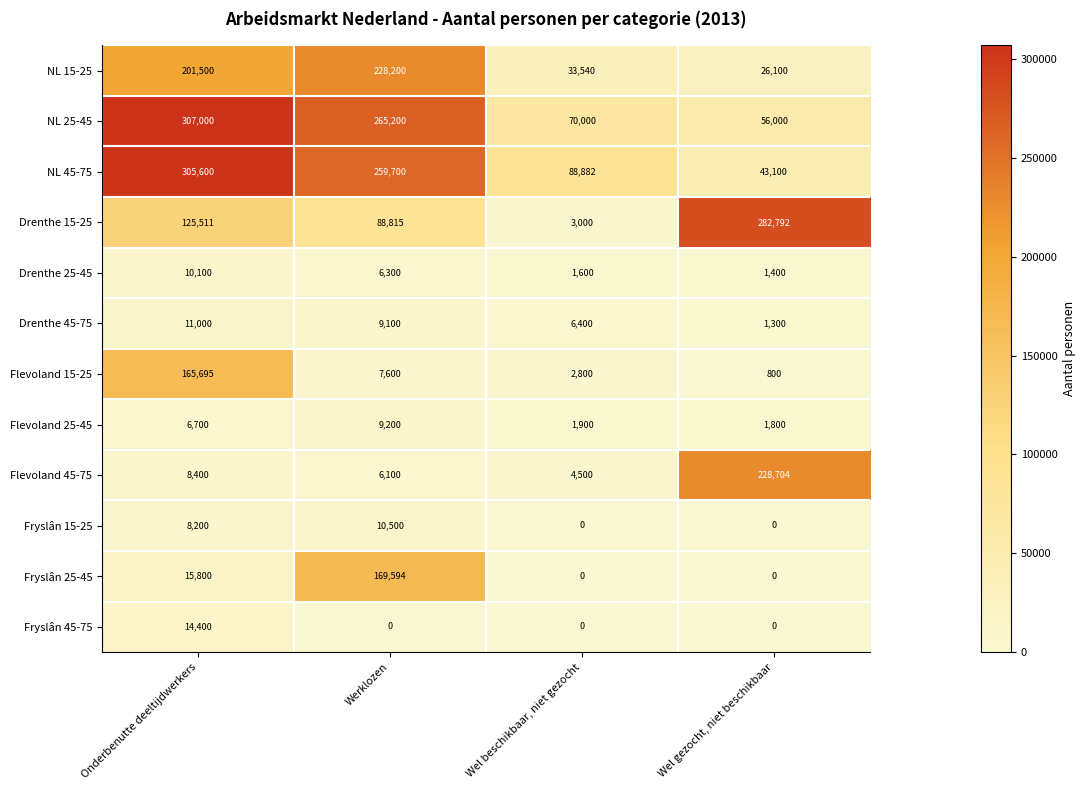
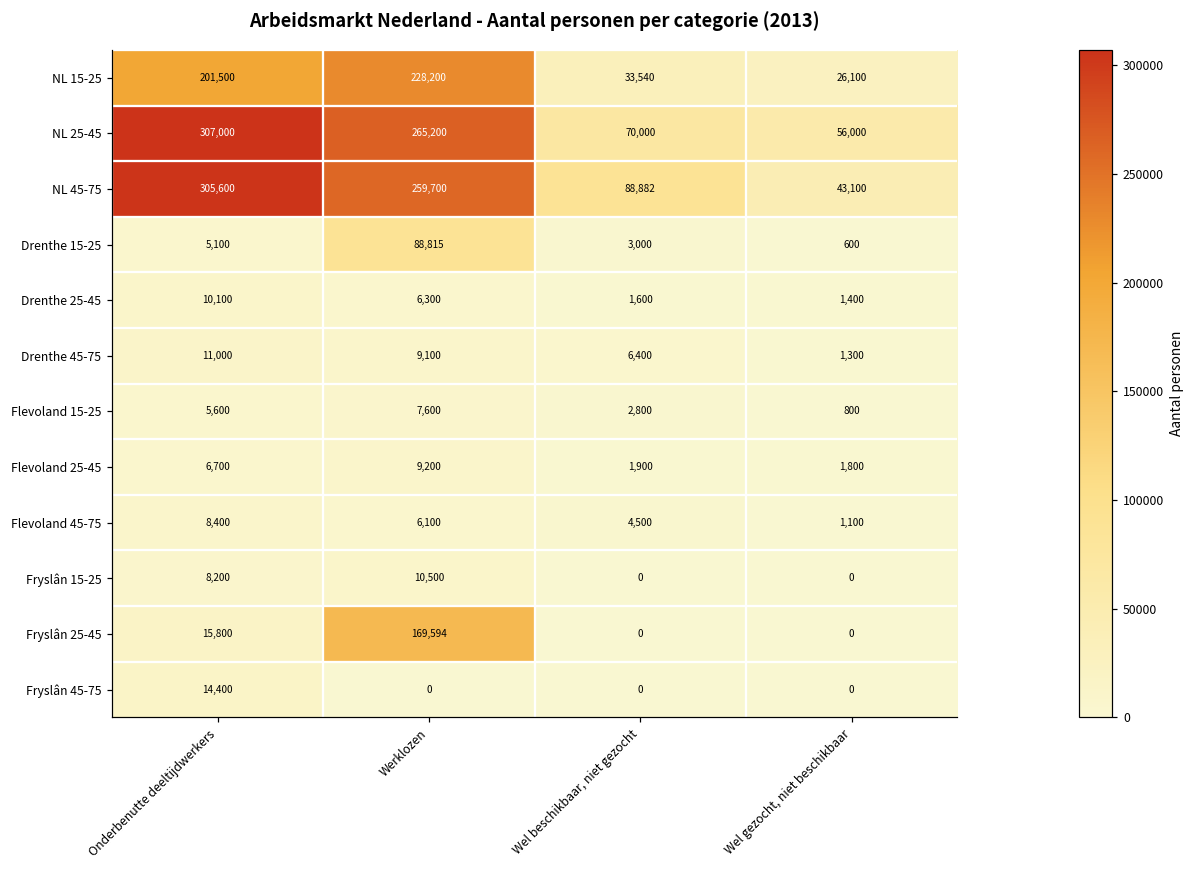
  {
    "NL 15-25": {
      "Onderbenutte deeltijdwerkers": "201,500",
      "Werklozen": "228,200",
      "Wel beschikbaar, niet gezocht": "33,540",
      "Wel gezocht, niet beschikbaar": "26,100"
    },
    "NL 25-45": {
      "Onderbenutte deeltijdwerkers": "307,000",
      "Werklozen": "265,200",
      "Wel beschikbaar, niet gezocht": "70,000",
      "Wel gezocht, niet beschikbaar": "56,000"
    },
    "NL 45-75": {
      "Onderbenutte deeltijdwerkers": "305,600",
      "Werklozen": "259,700",
      "Wel beschikbaar, niet gezocht": "88,882",
      "Wel gezocht, niet beschikbaar": "43,100"
    },
    "Drenthe 15-25": {
-     "Onderbenutte deeltijdwerkers": "125,511",
+     "Onderbenutte deeltijdwerkers": "5,100",
      "Werklozen": "88,815",
      "Wel beschikbaar, niet gezocht": "3,000",
-     "Wel gezocht, niet beschikbaar": "282,792"
+     "Wel gezocht, niet beschikbaar": "600"
    },
    "Drenthe 25-45": {
      "Onderbenutte deeltijdwerkers": "10,100",
      "Werklozen": "6,300",
      "Wel beschikbaar, niet gezocht": "1,600",
      "Wel gezocht, niet beschikbaar": "1,400"
    },
    "Drenthe 45-75": {
      "Onderbenutte deeltijdwerkers": "11,000",
      "Werklozen": "9,100",
      "Wel beschikbaar, niet gezocht": "6,400",
      "Wel gezocht, niet beschikbaar": "1,300"
    },
    "Flevoland 15-25": {
-     "Onderbenutte deeltijdwerkers": "165,695",
+     "Onderbenutte deeltijdwerkers": "5,600",
      "Werklozen": "7,600",
      "Wel beschikbaar, niet gezocht": "2,800",
      "Wel gezocht, niet beschikbaar": "800"
    },
    "Flevoland 25-45": {
      "Onderbenutte deeltijdwerkers": "6,700",
      "Werklozen": "9,200",
      "Wel beschikbaar, niet gezocht": "1,900",
      "Wel gezocht, niet beschikbaar": "1,800"
    },
    "Flevoland 45-75": {
      "Onderbenutte deeltijdwerkers": "8,400",
      "Werklozen": "6,100",
      "Wel beschikbaar, niet gezocht": "4,500",
-     "Wel gezocht, niet beschikbaar": "228,704"
+     "Wel gezocht, niet beschikbaar": "1,100"
    },
    "Fryslân 15-25": {
      "Onderbenutte deeltijdwerkers": "8,200",
      "Werklozen": "10,500",
      "Wel beschikbaar, niet gezocht": "0",
      "Wel gezocht, niet beschikbaar": "0"
    },
    "Fryslân 25-45": {
      "Onderbenutte deeltijdwerkers": "15,800",
      "Werklozen": "169,594",
      "Wel beschikbaar, niet gezocht": "0",
      "Wel gezocht, niet beschikbaar": "0"
    },
    "Fryslân 45-75": {
      "Onderbenutte deeltijdwerkers": "14,400",
      "Werklozen": "0",
      "Wel beschikbaar, niet gezocht": "0",
      "Wel gezocht, niet beschikbaar": "0"
    }
  }
